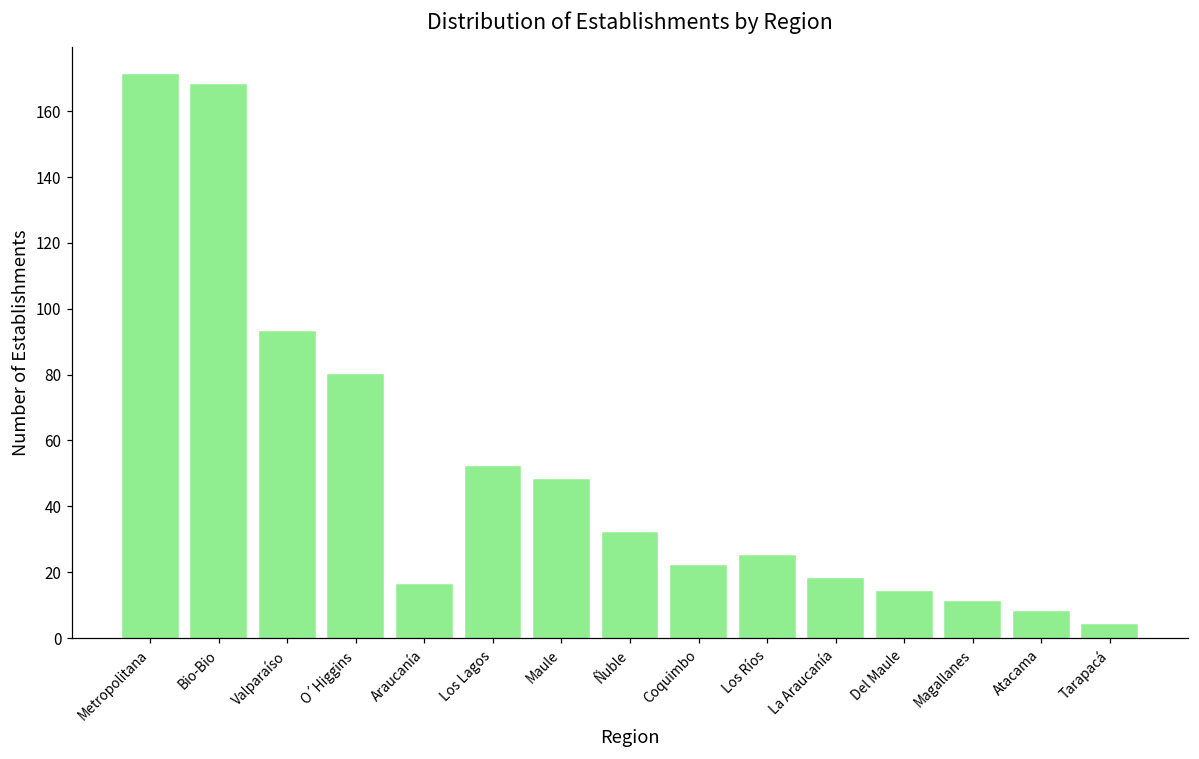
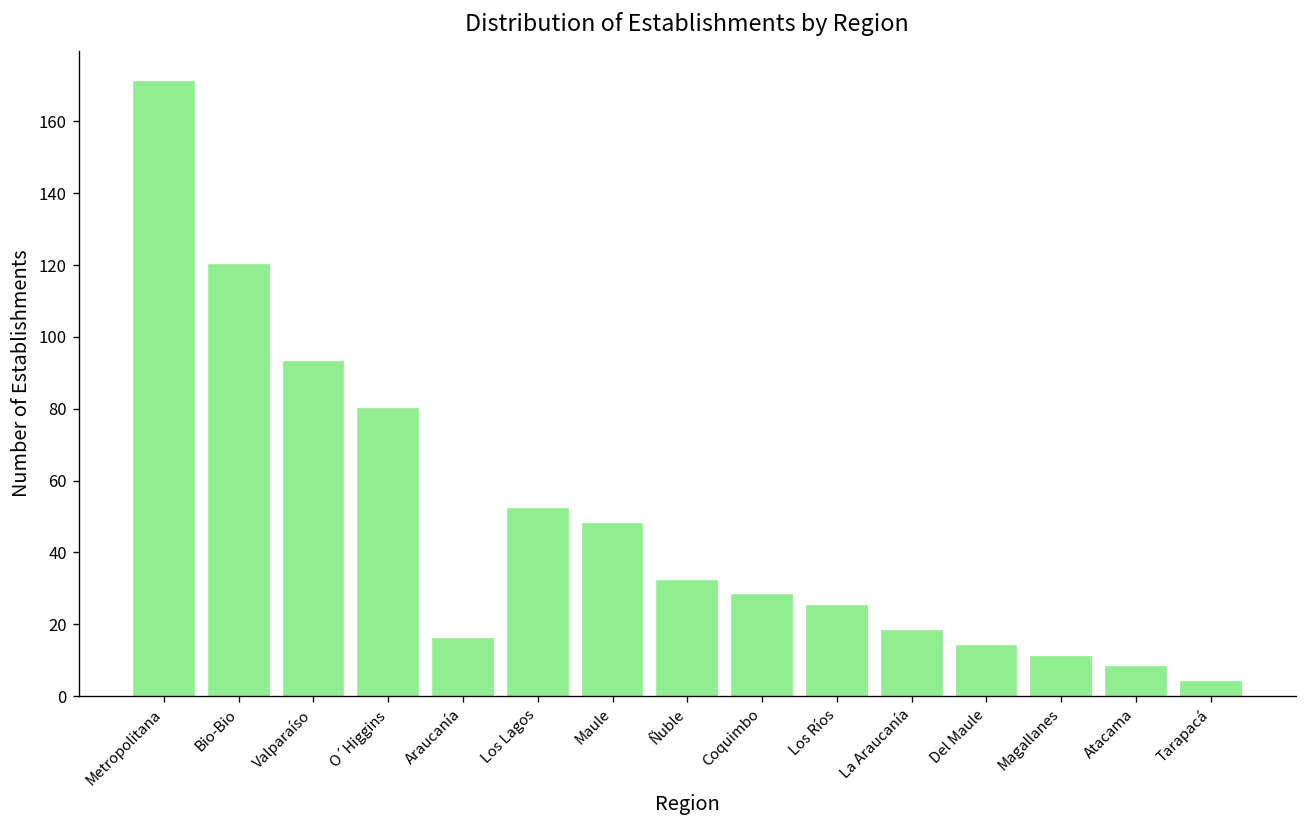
  {
    "Metropolitana": 171,
-   "Bio-Bio": 168,
+   "Bio-Bio": 120,
    "Valparaíso": 93,
    "O´Higgins": 80,
    "Araucanía": 16,
    "Los Lagos": 52,
    "Maule": 48,
    "Ñuble": 32,
-   "Coquimbo": 22,
+   "Coquimbo": 28,
    "Los Ríos": 25,
    "La Araucanía": 18,
    "Del Maule": 14,
    "Magallanes": 11,
    "Atacama": 8,
    "Tarapacá": 4
  }
